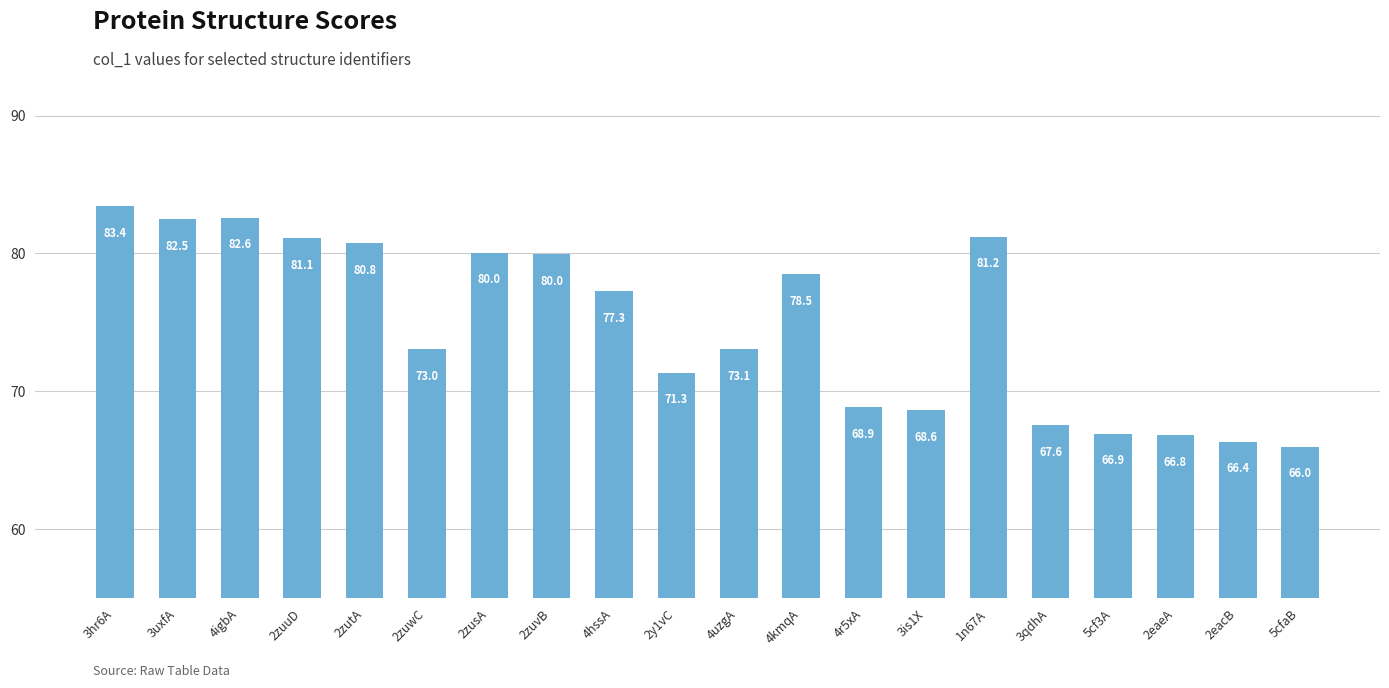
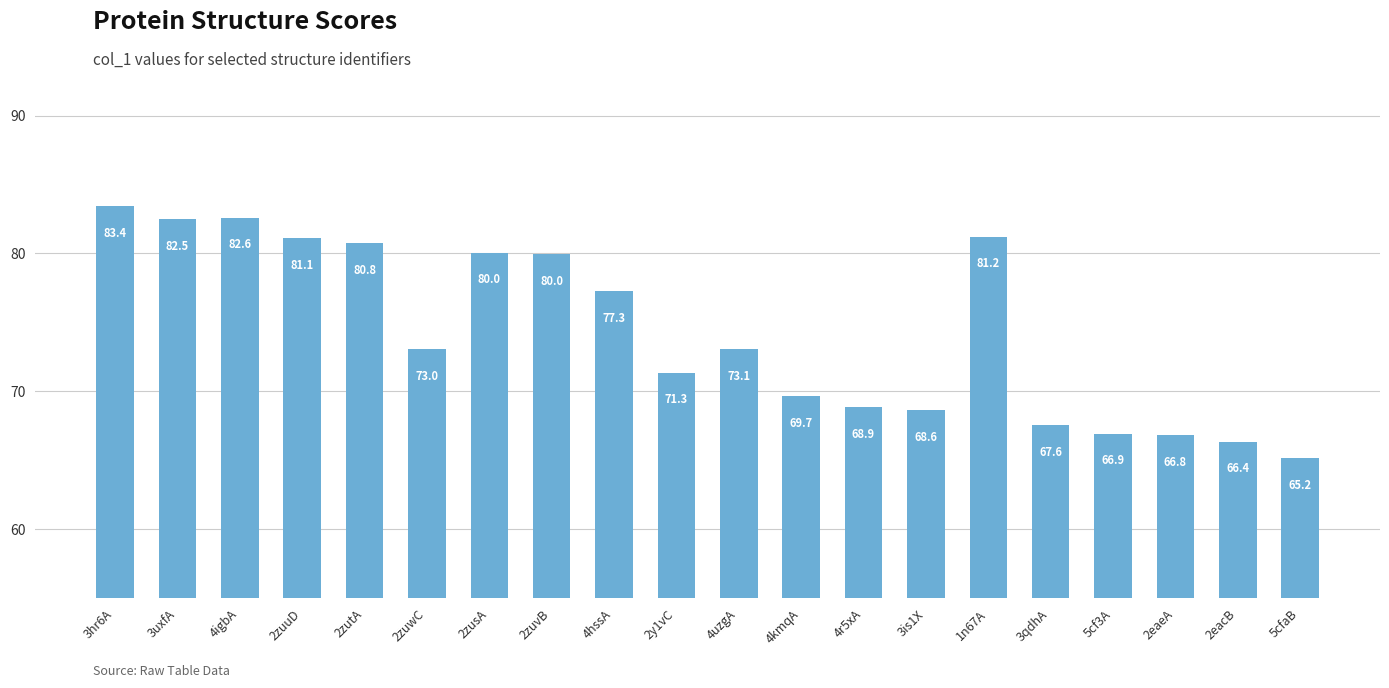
  {
    "3hr6A": 83.4,
    "3uxfA": 82.5,
    "4igbA": 82.6,
    "2zuuD": 81.1,
    "2zutA": 80.8,
    "2zuwC": 73.0,
    "2zusA": 80.0,
    "2zuvB": 80.0,
    "4hssA": 77.3,
    "2y1vC": 71.3,
    "4uzgA": 73.1,
-   "4kmqA": 78.5,
+   "4kmqA": 69.7,
    "4r5xA": 68.9,
    "3is1X": 68.6,
    "1n67A": 81.2,
    "3qdhA": 67.6,
    "5cf3A": 66.9,
    "2eaeA": 66.8,
    "2eacB": 66.4,
-   "5cfaB": 66.0
+   "5cfaB": 65.2
  }
